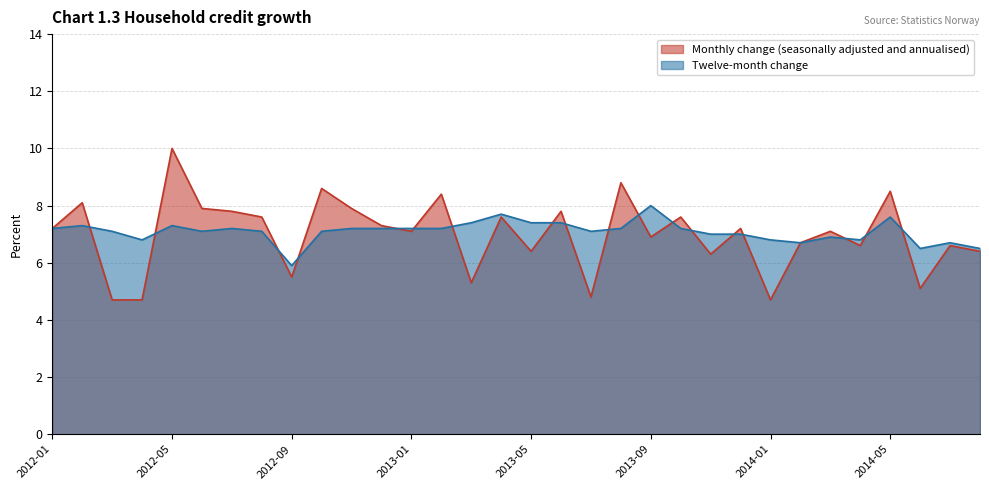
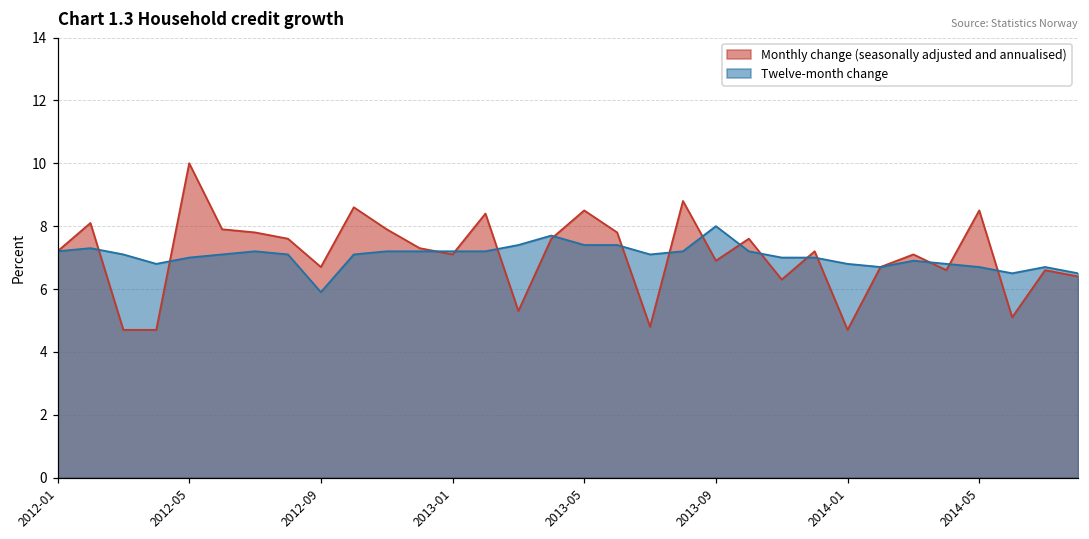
  {
    "Monthly change (seasonally adjusted and annualised)": {
      "2012-05": 10.0,
-     "2012-09": 5.5,
+     "2012-09": 6.7,
      "2013-01": 7.1,
-     "2013-05": 6.4,
+     "2013-05": 8.5,
      "2013-09": 6.9,
      "2014-01": 4.7,
      "2014-05": 8.5
    },
    "Twelve-month change": {
-     "2012-05": 7.3,
+     "2012-05": 7.0,
      "2012-09": 5.9,
      "2013-01": 7.2,
      "2013-05": 7.4,
      "2013-09": 8.0,
      "2014-01": 6.8,
-     "2014-05": 7.6
+     "2014-05": 6.7
    }
  }
